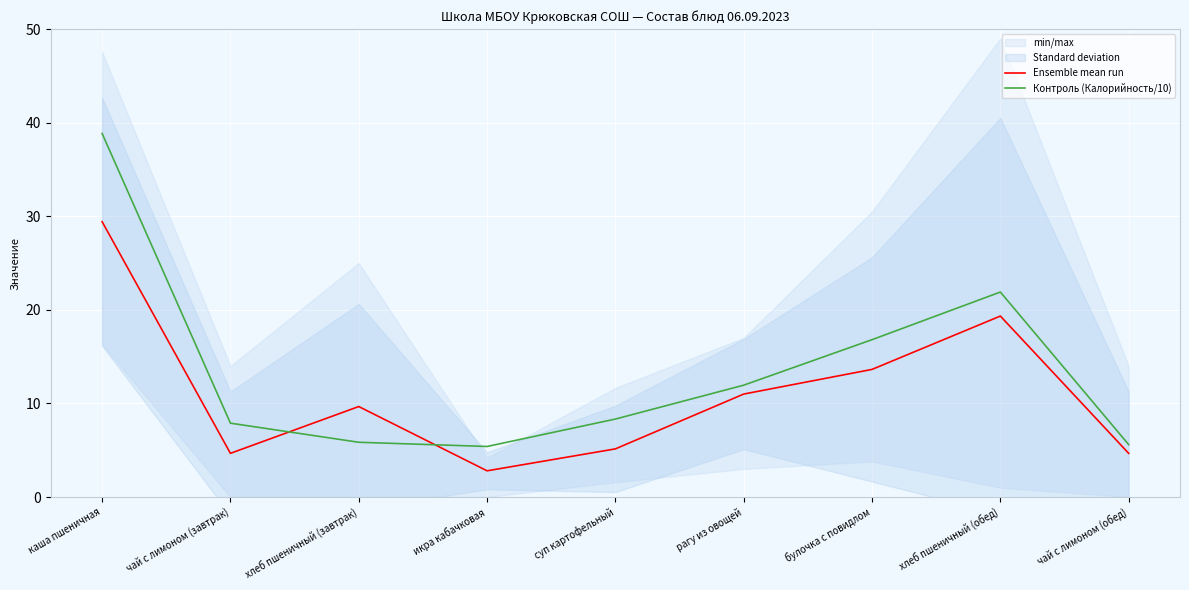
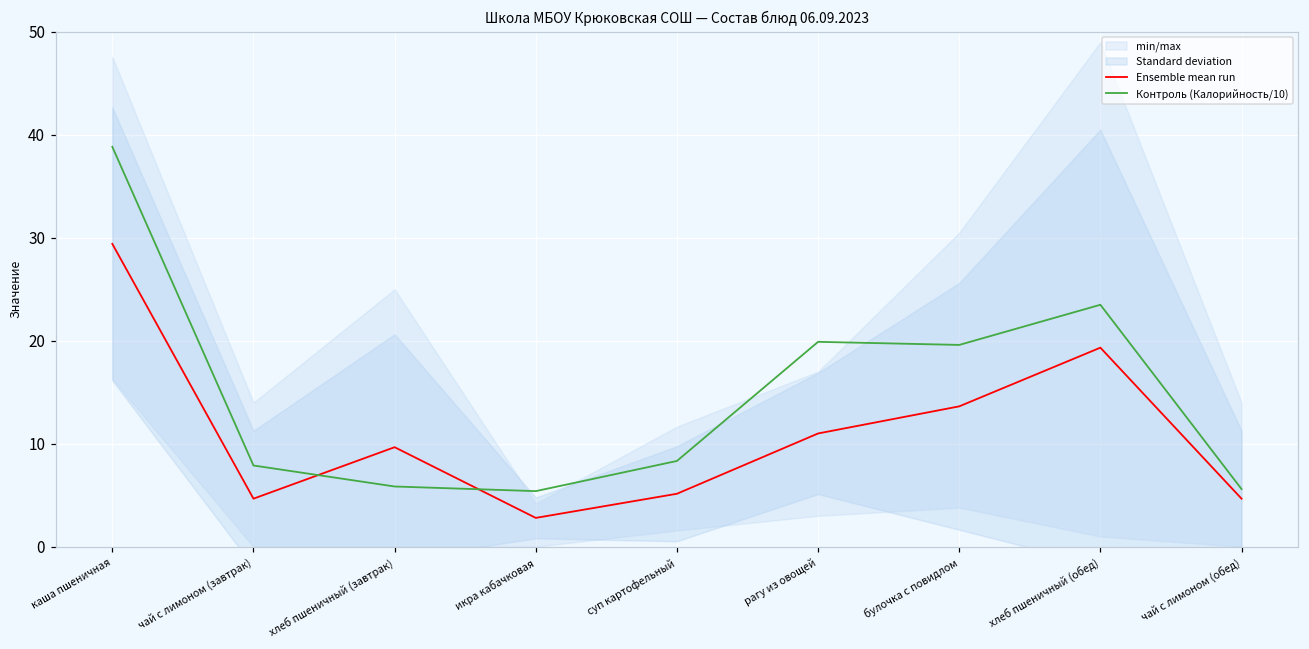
  {
    "Ensemble mean run": {
      "каша пшеничная": 29,
      "чай с лимоном (завтрак)": 5,
      "хлеб пшеничный (завтрак)": 10,
      "икра кабачковая": 3,
      "суп картофельный": 5,
      "рагу из овощей": 11,
      "булочка с повидлом": 14,
      "хлеб пшеничный (обед)": 19,
      "чай с лимоном (обед)": 5
    },
    "Контроль (Калорийность/10)": {
      "каша пшеничная": 39,
      "чай с лимоном (завтрак)": 8,
      "хлеб пшеничный (завтрак)": 6,
      "икра кабачковая": 5,
      "суп картофельный": 8,
-     "рагу из овощей": 12,
-     "булочка с повидлом": 17,
-     "хлеб пшеничный (обед)": 22,
+     "рагу из овощей": 20,
+     "булочка с повидлом": 20,
+     "хлеб пшеничный (обед)": 24,
      "чай с лимоном (обед)": 6
    }
  }
